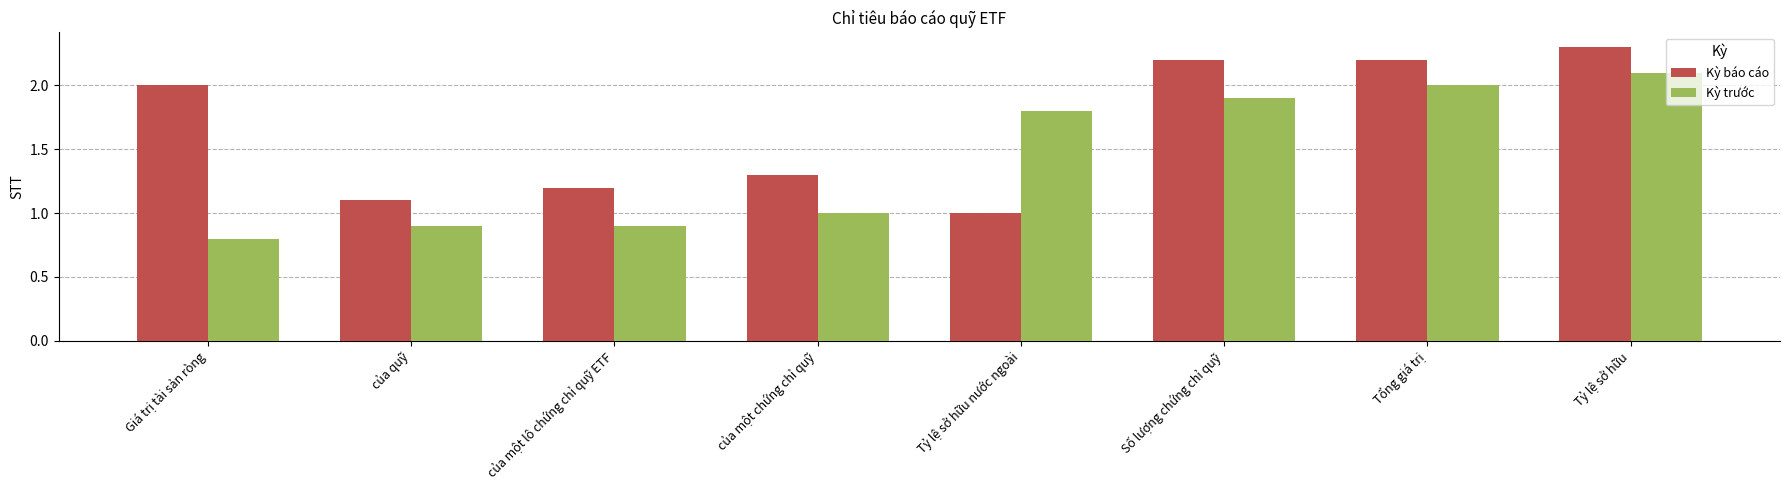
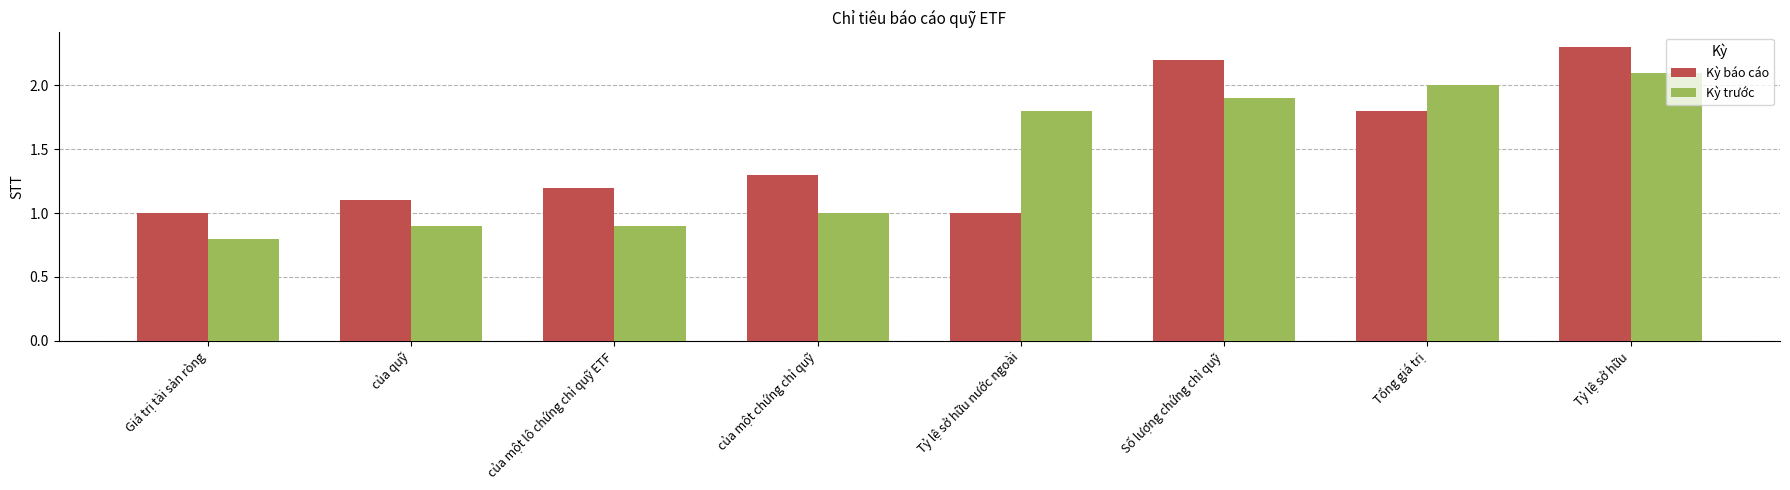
  {
    "Kỳ báo cáo": {
-     "Giá trị tài sản ròng": 2,
+     "Giá trị tài sản ròng": 1,
      "của quỹ": 1.1,
      "của một lô chứng chỉ quỹ ETF": 1.2,
      "của một chứng chỉ quỹ": 1.3,
      "Tỷ lệ sở hữu nước ngoài": 1.0,
      "Số lượng chứng chỉ quỹ": 2.2,
-     "Tổng giá trị": 2.2,
+     "Tổng giá trị": 1.8,
      "Tỷ lệ sở hữu": 2.3
    },
    "Kỳ trước": {
      "Giá trị tài sản ròng": 0.8,
      "của quỹ": 0.9,
      "của một lô chứng chỉ quỹ ETF": 0.9,
      "của một chứng chỉ quỹ": 1.0,
      "Tỷ lệ sở hữu nước ngoài": 1.8,
      "Số lượng chứng chỉ quỹ": 1.9,
      "Tổng giá trị": 2.0
    }
  }
